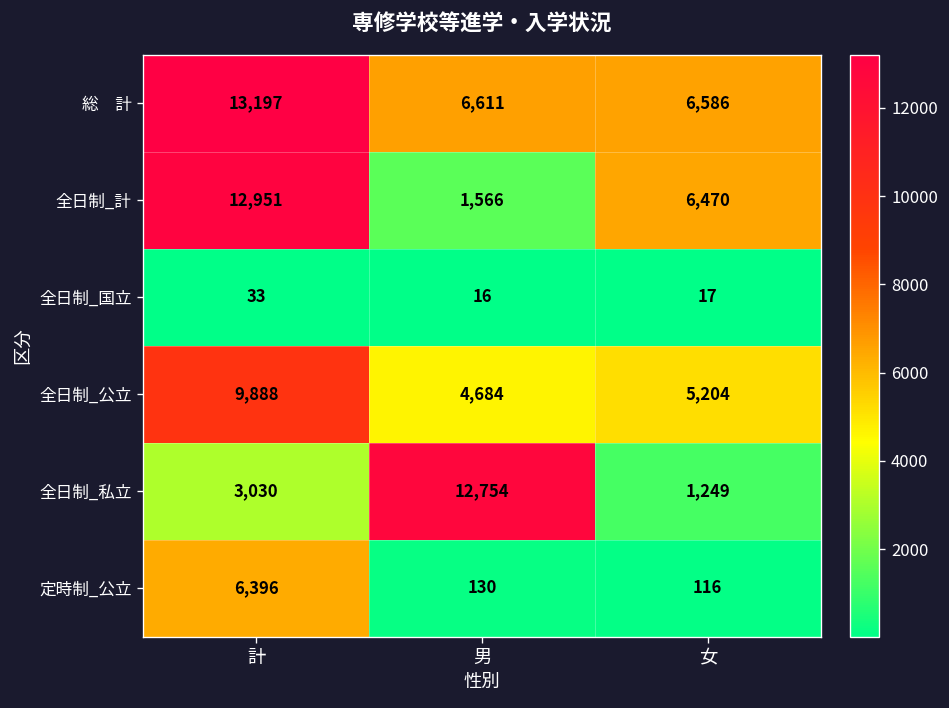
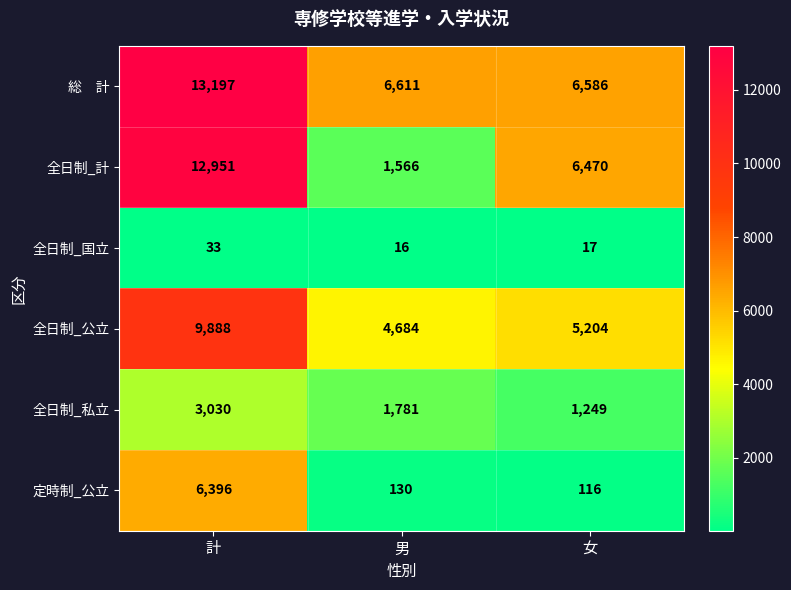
  {
    "総 計": {
      "計": "13,197",
      "男": "6,611",
      "女": "6,586"
    },
    "全日制_計": {
      "計": "12,951",
      "男": "1,566",
      "女": "6,470"
    },
    "全日制_国立": {
      "計": "33",
      "男": "16",
      "女": "17"
    },
    "全日制_公立": {
      "計": "9,888",
      "男": "4,684",
      "女": "5,204"
    },
    "全日制_私立": {
      "計": "3,030",
-     "男": "12,754",
+     "男": "1,781",
      "女": "1,249"
    },
    "定時制_公立": {
      "計": "6,396",
      "男": "130",
      "女": "116"
    }
  }
